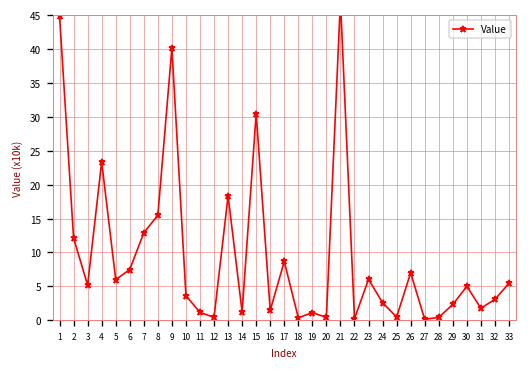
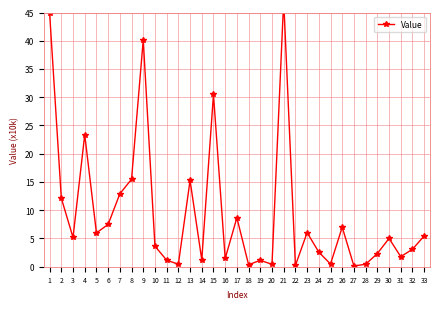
  {
    "1": 45,
    "2": 12,
    "3": 5,
    "4": 23,
    "5": 6,
    "6": 7,
    "7": 13,
    "8": 15,
    "9": 40,
    "10": 4,
    "11": 1,
    "12": 0,
-   "13": 18,
+   "13": 15,
    "14": 1,
    "15": 30,
    "16": 1,
    "17": 9,
    "18": 0,
    "19": 1,
    "20": 0,
    "22": 0,
    "23": 6,
    "24": 3,
    "25": 0,
    "26": 7,
    "27": 0,
    "28": 0,
    "29": 2,
    "30": 5,
    "31": 2,
    "32": 3,
    "33": 5
  }
